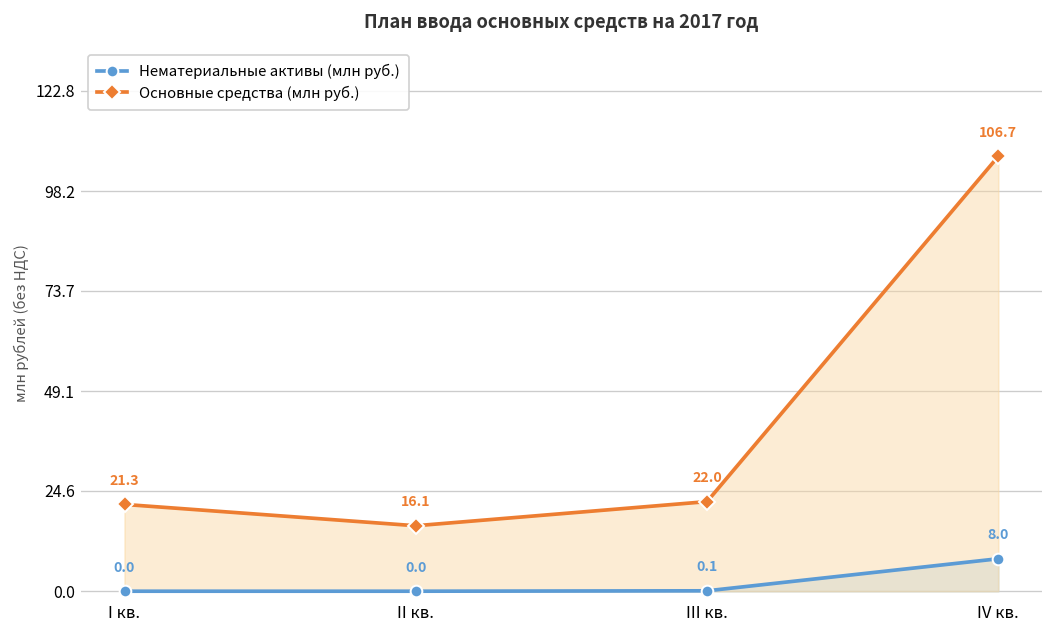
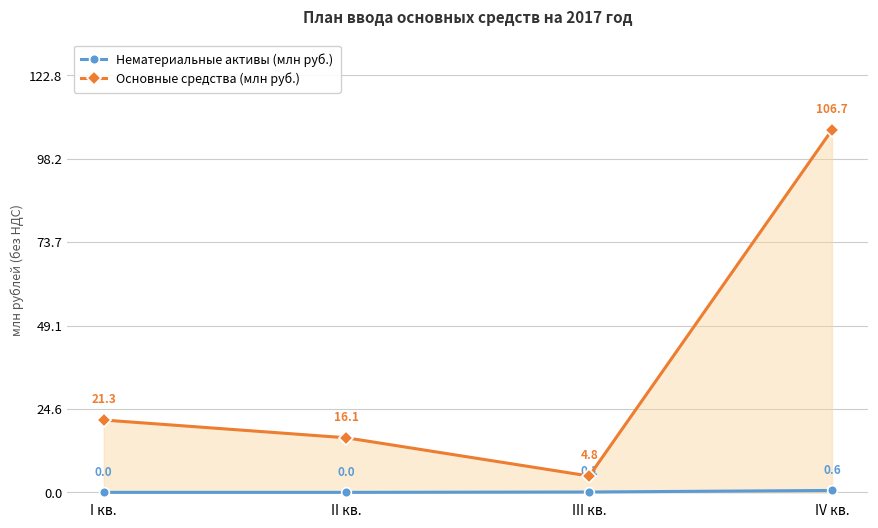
  {
    "Нематериальные активы (млн руб.)": {
      "I кв.": 0.0,
      "II кв.": 0.0,
      "III кв.": 0.1,
-     "IV кв.": 8.0
+     "IV кв.": 0.6
    },
    "Основные средства (млн руб.)": {
      "I кв.": 21.3,
      "II кв.": 16.1,
-     "III кв.": 22.0,
+     "III кв.": 4.8,
      "IV кв.": 106.7
    }
  }
